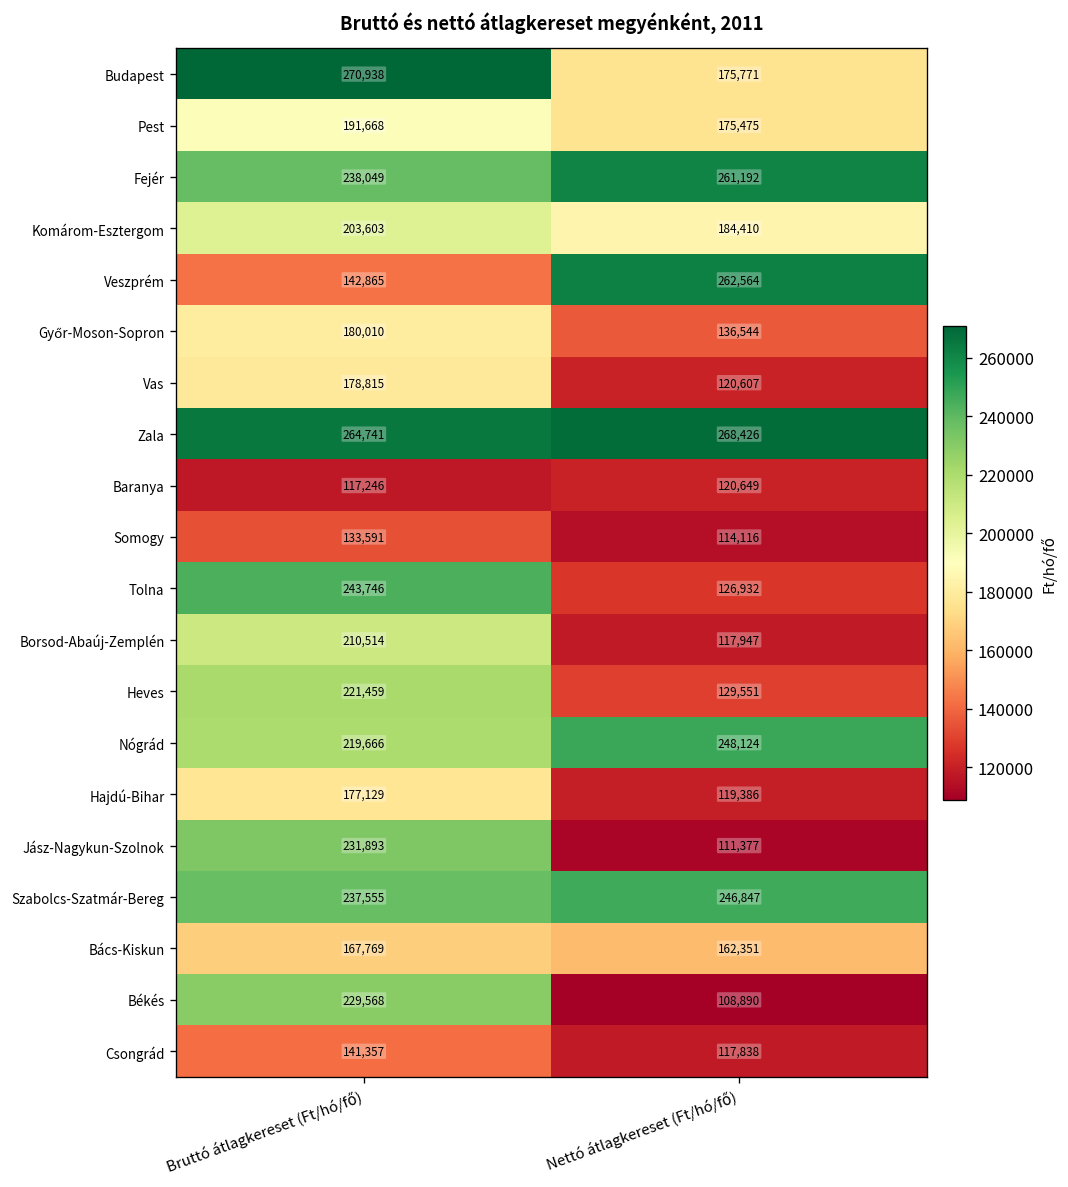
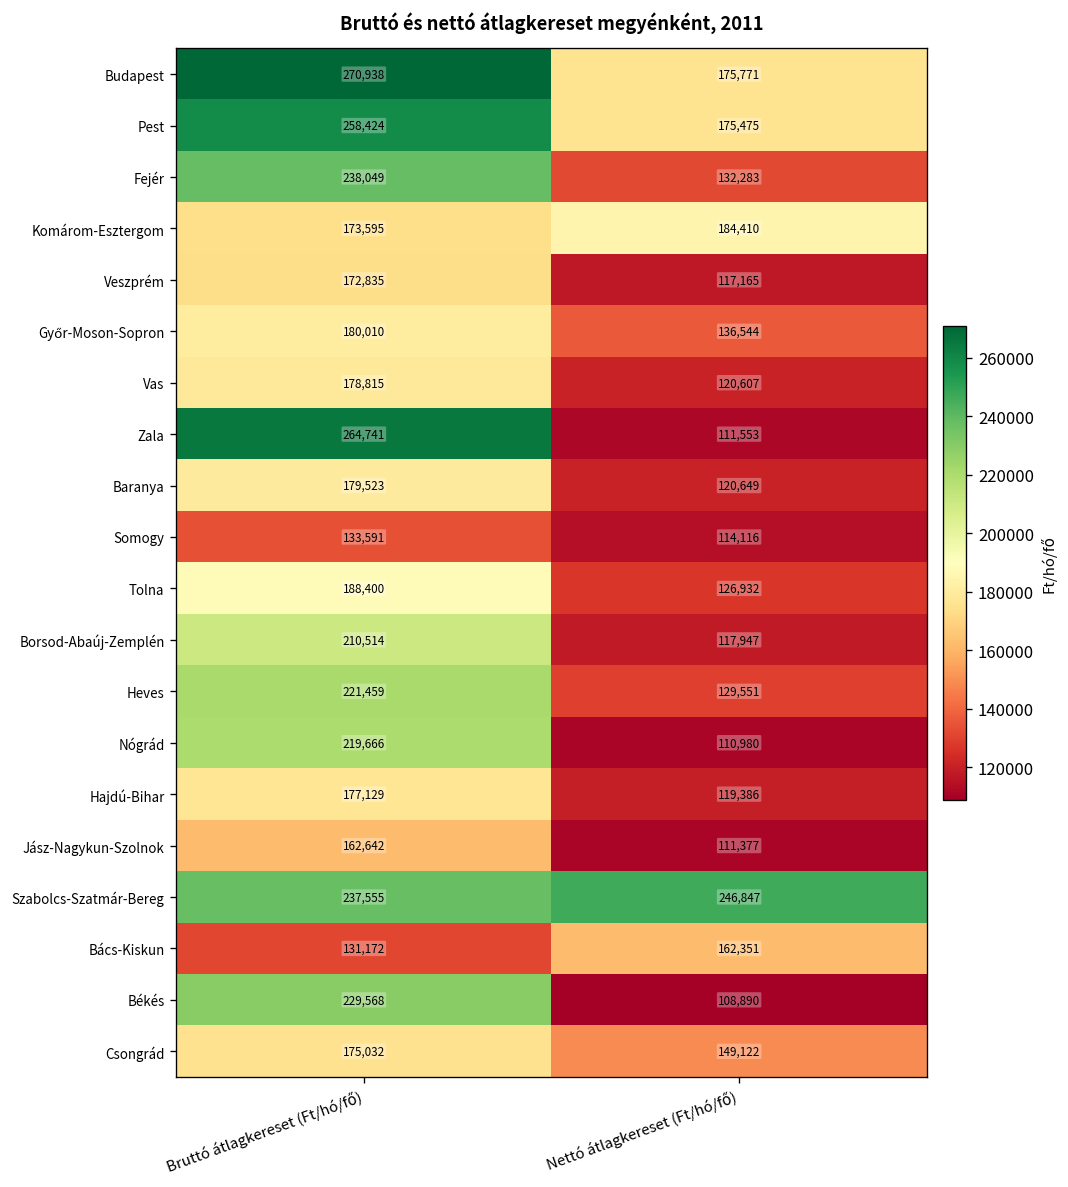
  {
    "Pest": {
-     "Bruttó átlagkereset (Ft/hó/fő)": "191,668"
+     "Bruttó átlagkereset (Ft/hó/fő)": "258,424"
    },
    "Fejér": {
-     "Nettó átlagkereset (Ft/hó/fő)": "261,192"
+     "Nettó átlagkereset (Ft/hó/fő)": "132,283"
    },
    "Komárom-Esztergom": {
-     "Bruttó átlagkereset (Ft/hó/fő)": "203,603"
+     "Bruttó átlagkereset (Ft/hó/fő)": "173,595"
    },
    "Veszprém": {
-     "Bruttó átlagkereset (Ft/hó/fő)": "142,865",
-     "Nettó átlagkereset (Ft/hó/fő)": "262,564"
+     "Bruttó átlagkereset (Ft/hó/fő)": "172,835",
+     "Nettó átlagkereset (Ft/hó/fő)": "117,165"
    },
    "Zala": {
-     "Nettó átlagkereset (Ft/hó/fő)": "268,426"
+     "Nettó átlagkereset (Ft/hó/fő)": "111,553"
    },
    "Baranya": {
-     "Bruttó átlagkereset (Ft/hó/fő)": "117,246"
+     "Bruttó átlagkereset (Ft/hó/fő)": "179,523"
    },
    "Tolna": {
-     "Bruttó átlagkereset (Ft/hó/fő)": "243,746"
+     "Bruttó átlagkereset (Ft/hó/fő)": "188,400"
    },
    "Nógrád": {
-     "Nettó átlagkereset (Ft/hó/fő)": "248,124"
+     "Nettó átlagkereset (Ft/hó/fő)": "110,980"
    },
    "Jász-Nagykun-Szolnok": {
-     "Bruttó átlagkereset (Ft/hó/fő)": "231,893"
+     "Bruttó átlagkereset (Ft/hó/fő)": "162,642"
    },
    "Bács-Kiskun": {
-     "Bruttó átlagkereset (Ft/hó/fő)": "167,769"
+     "Bruttó átlagkereset (Ft/hó/fő)": "131,172"
    },
    "Csongrád": {
-     "Bruttó átlagkereset (Ft/hó/fő)": "141,357",
-     "Nettó átlagkereset (Ft/hó/fő)": "117,838"
+     "Bruttó átlagkereset (Ft/hó/fő)": "175,032",
+     "Nettó átlagkereset (Ft/hó/fő)": "149,122"
    }
  }
